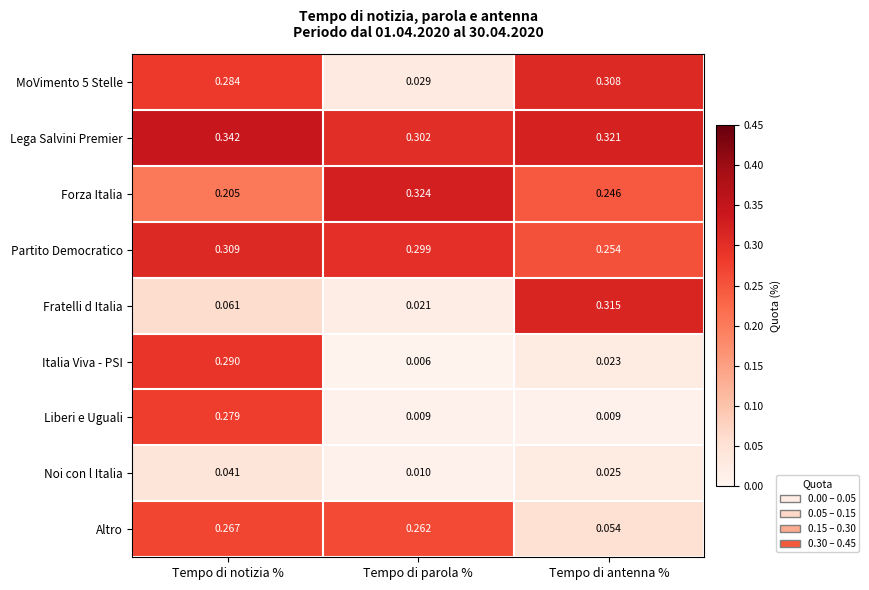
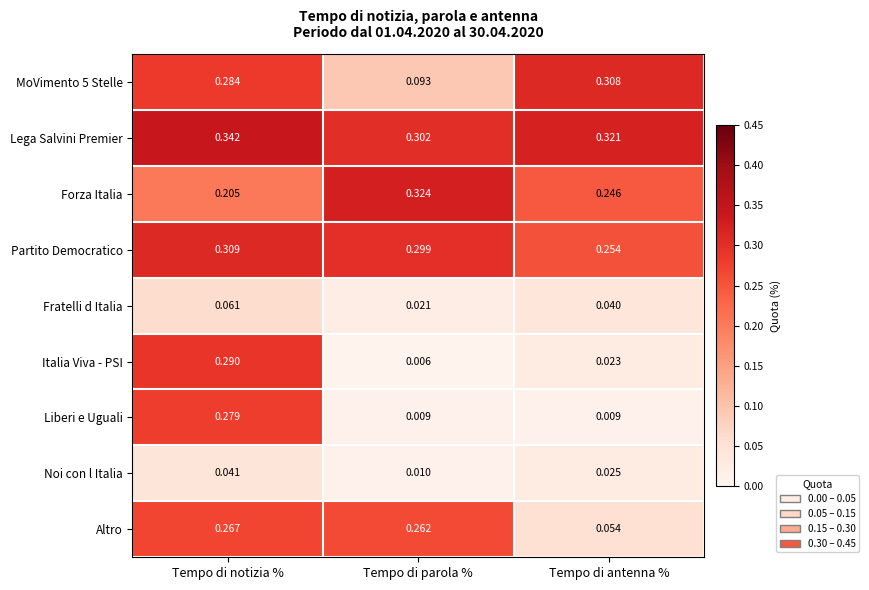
  {
    "MoVimento 5 Stelle": {
      "Tempo di notizia %": 0.284,
-     "Tempo di parola %": 0.029,
+     "Tempo di parola %": 0.093,
      "Tempo di antenna %": 0.308
    },
    "Lega Salvini Premier": {
      "Tempo di notizia %": 0.342,
      "Tempo di parola %": 0.302,
      "Tempo di antenna %": 0.321
    },
    "Forza Italia": {
      "Tempo di notizia %": 0.205,
      "Tempo di parola %": 0.324,
      "Tempo di antenna %": 0.246
    },
    "Partito Democratico": {
      "Tempo di notizia %": 0.309,
      "Tempo di parola %": 0.299,
      "Tempo di antenna %": 0.254
    },
    "Fratelli d Italia": {
      "Tempo di notizia %": 0.061,
      "Tempo di parola %": 0.021,
-     "Tempo di antenna %": 0.315
+     "Tempo di antenna %": 0.040
    },
    "Italia Viva - PSI": {
      "Tempo di notizia %": 0.290,
      "Tempo di parola %": 0.006,
      "Tempo di antenna %": 0.023
    },
    "Liberi e Uguali": {
      "Tempo di notizia %": 0.279,
      "Tempo di parola %": 0.009,
      "Tempo di antenna %": 0.009
    },
    "Noi con l Italia": {
      "Tempo di notizia %": 0.041,
      "Tempo di parola %": 0.010,
      "Tempo di antenna %": 0.025
    },
    "Altro": {
      "Tempo di notizia %": 0.267,
      "Tempo di parola %": 0.262,
      "Tempo di antenna %": 0.054
    }
  }
